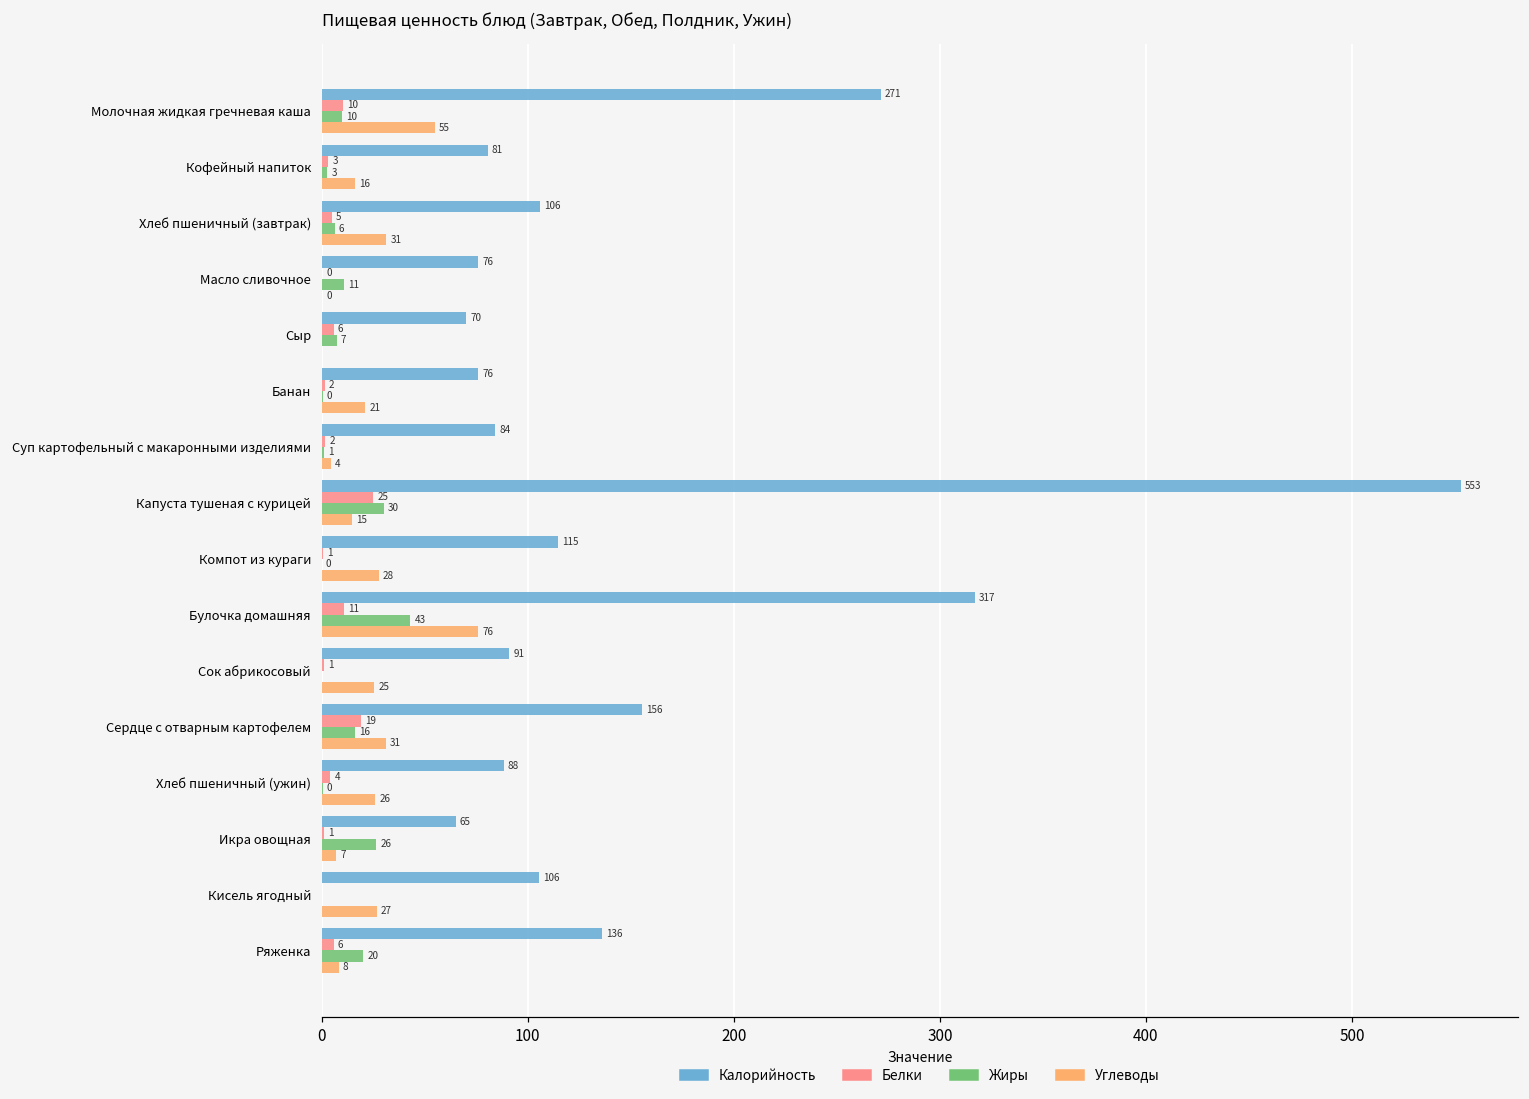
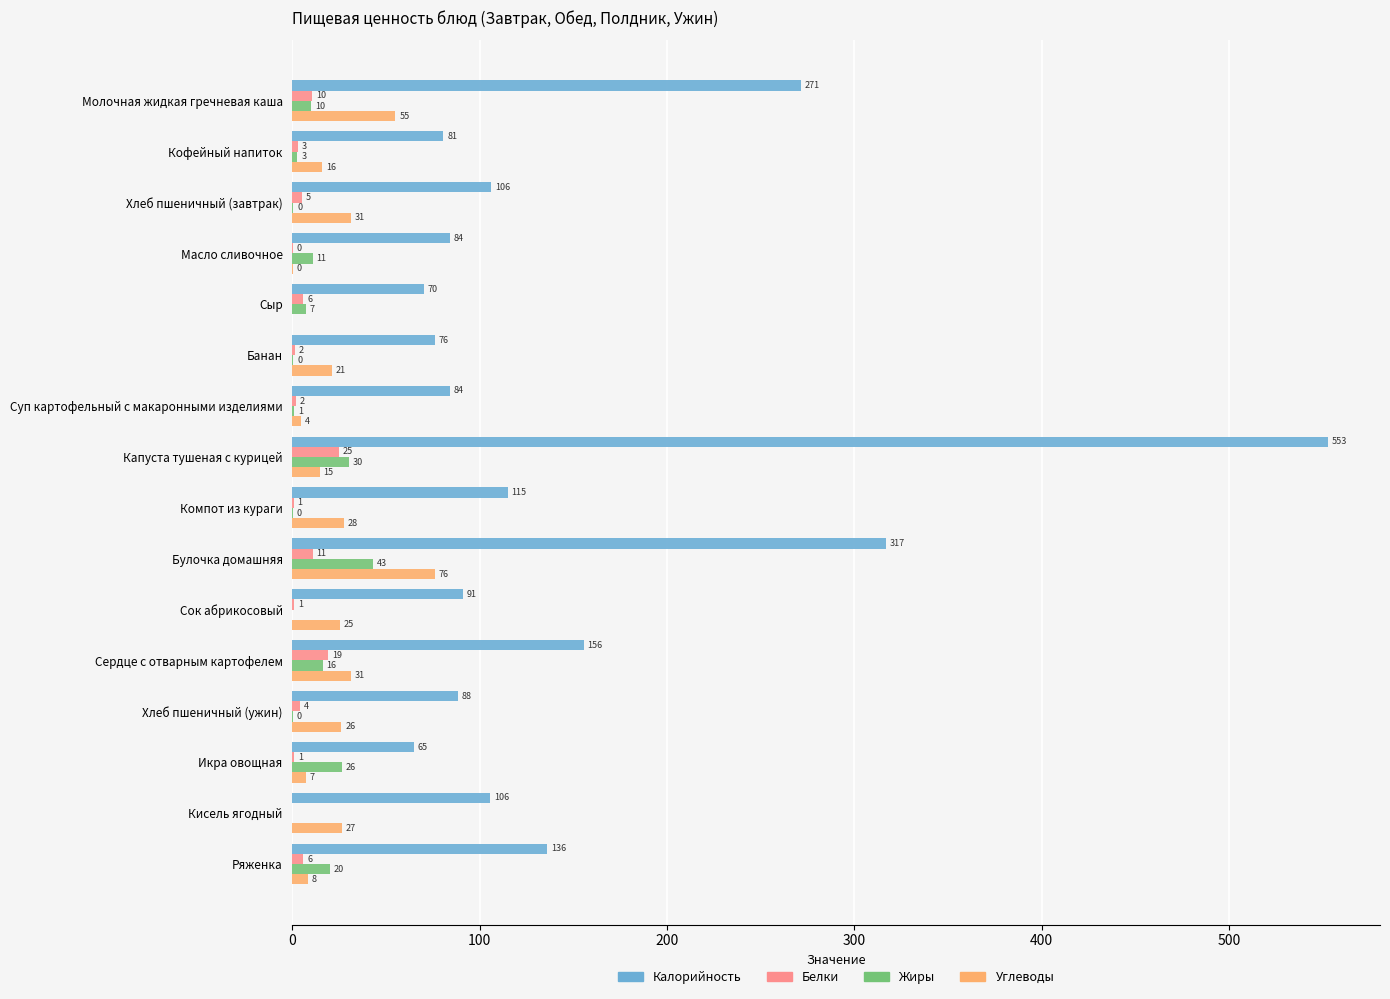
  {
    "Калорийность": {
      "Молочная жидкая гречневая каша": 271,
      "Кофейный напиток": 81,
      "Хлеб пшеничный (завтрак)": 106,
-     "Масло сливочное": 76,
+     "Масло сливочное": 84,
      "Сыр": 70,
      "Банан": 76,
      "Суп картофельный с макаронными изделиями": 84,
      "Капуста тушеная с курицей": 553,
      "Компот из кураги": 115,
      "Булочка домашняя": 317,
      "Сок абрикосовый": 91,
      "Сердце с отварным картофелем": 156,
      "Хлеб пшеничный (ужин)": 88,
      "Икра овощная": 65,
      "Кисель ягодный": 106,
      "Ряженка": 136
    },
    "Жиры": {
      "Молочная жидкая гречневая каша": 10,
      "Кофейный напиток": 3,
-     "Хлеб пшеничный (завтрак)": 6,
+     "Хлеб пшеничный (завтрак)": 0,
      "Масло сливочное": 11,
      "Сыр": 7,
      "Банан": 0,
      "Суп картофельный с макаронными изделиями": 1,
      "Капуста тушеная с курицей": 30,
      "Компот из кураги": 0,
      "Булочка домашняя": 43,
      "Сердце с отварным картофелем": 16,
      "Хлеб пшеничный (ужин)": 0,
      "Икра овощная": 26,
      "Ряженка": 20
    }
  }
